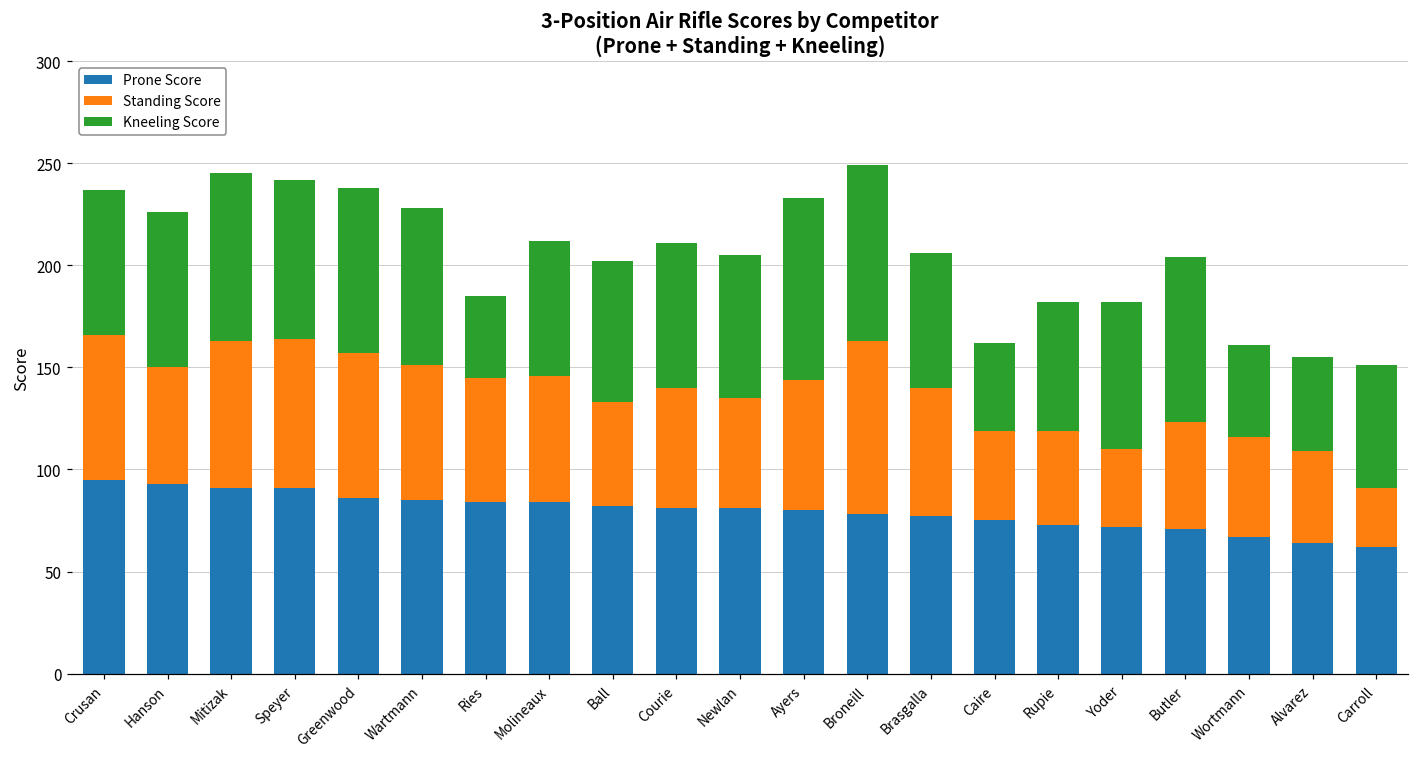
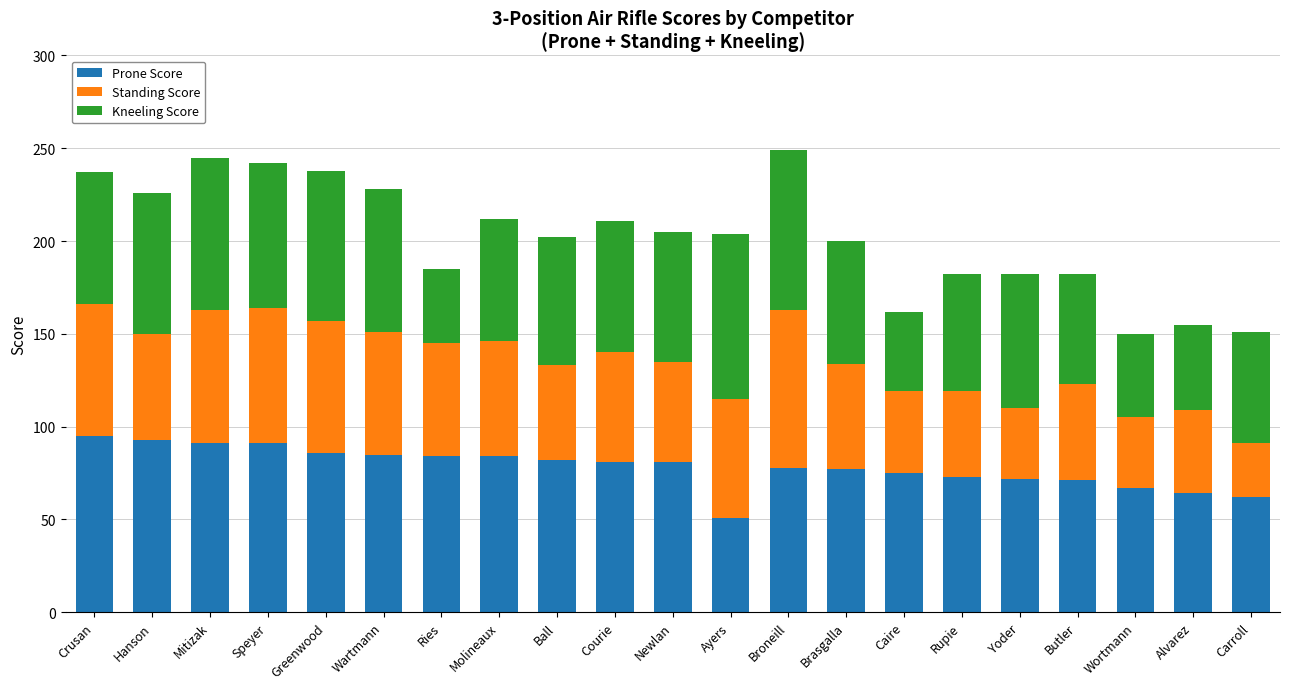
  {
    "Prone Score": {
      "Crusan": 95,
      "Hanson": 93,
      "Mitizak": 91,
      "Speyer": 91,
      "Greenwood": 86,
      "Wartmann": 85,
      "Ries": 84,
      "Molineaux": 84,
      "Ball": 82,
      "Courie": 81,
      "Newlan": 81,
-     "Ayers": 80,
+     "Ayers": 51,
      "Broneill": 78,
      "Brasgalla": 77,
      "Caire": 75,
      "Rupie": 73,
      "Yoder": 72,
      "Butler": 71,
      "Wortmann": 67,
      "Alvarez": 64,
      "Carroll": 62
    },
    "Standing Score": {
      "Crusan": 71,
      "Hanson": 57,
      "Mitizak": 72,
      "Speyer": 73,
      "Greenwood": 71,
      "Wartmann": 66,
      "Ries": 61,
      "Molineaux": 62,
      "Ball": 51,
      "Courie": 59,
      "Newlan": 54,
      "Ayers": 64,
      "Broneill": 85,
-     "Brasgalla": 63,
+     "Brasgalla": 57,
      "Caire": 44,
      "Rupie": 46,
      "Yoder": 38,
      "Butler": 52,
-     "Wortmann": 49,
+     "Wortmann": 38,
      "Alvarez": 45,
      "Carroll": 29
    },
    "Kneeling Score": {
      "Crusan": 71,
      "Hanson": 76,
      "Mitizak": 82,
      "Speyer": 78,
      "Greenwood": 81,
      "Wartmann": 77,
      "Ries": 40,
      "Molineaux": 66,
      "Ball": 69,
      "Courie": 71,
      "Newlan": 70,
      "Ayers": 89,
      "Broneill": 86,
      "Brasgalla": 66,
      "Caire": 43,
      "Rupie": 63,
      "Yoder": 72,
-     "Butler": 81,
+     "Butler": 59,
      "Wortmann": 45,
      "Alvarez": 46,
      "Carroll": 60
    }
  }
